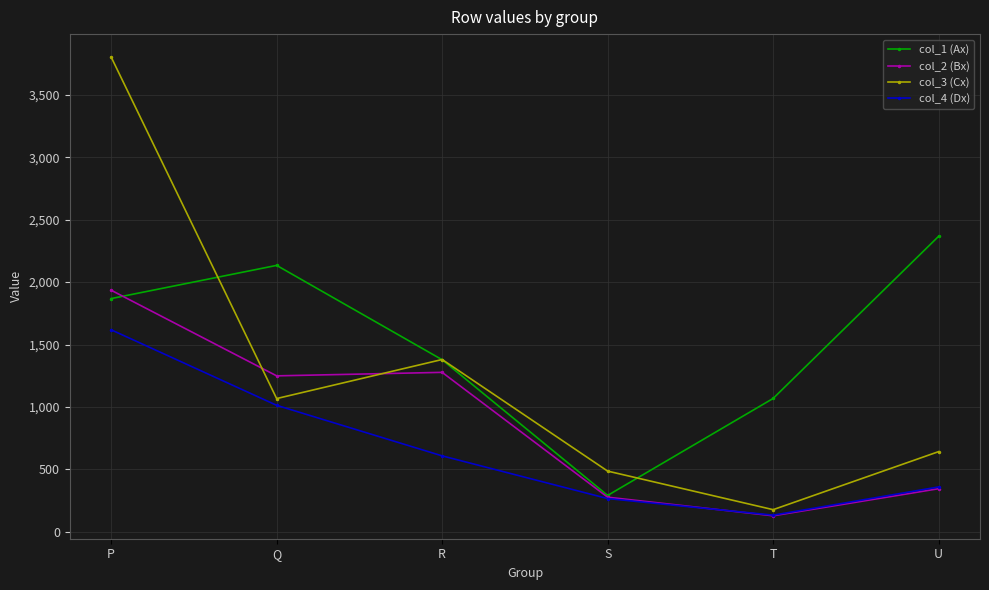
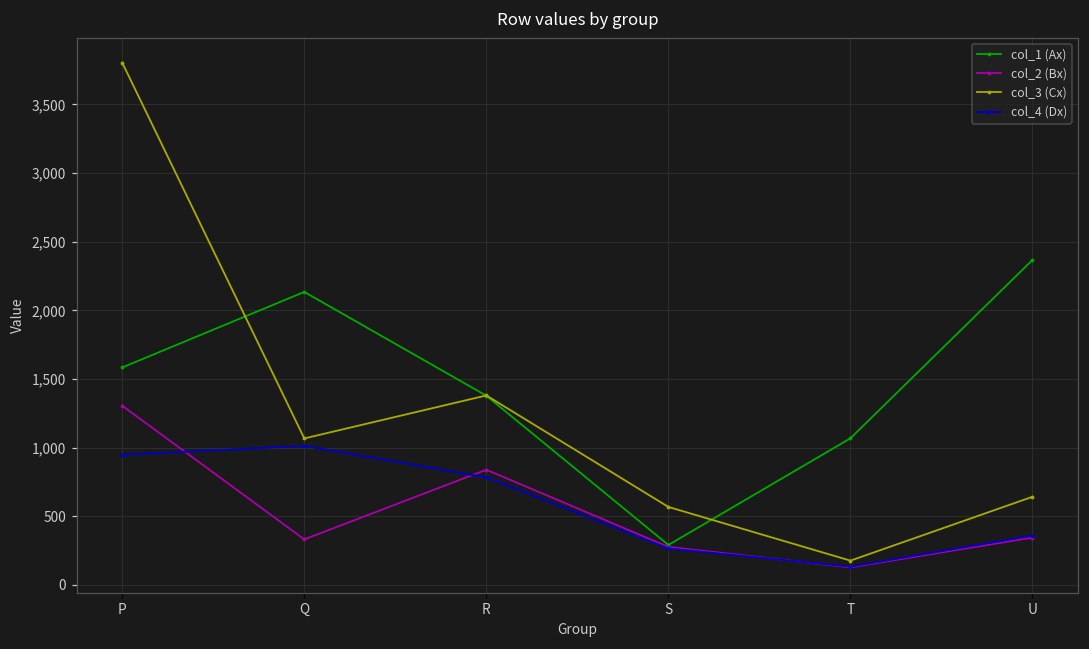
  {
    "col_1 (Ax)": {
-     "P": "1,870",
+     "P": "1,580",
      "Q": "2,130",
      "T": "1,070",
      "U": "2,370"
    },
    "col_2 (Bx)": {
-     "P": "1,940",
-     "Q": "1,250",
-     "R": "1,280"
+     "P": "1,310",
+     "Q": "330",
+     "R": "840"
    },
    "col_3 (Cx)": {
      "P": "3,800",
      "Q": "1,070",
-     "S": "490",
+     "S": "570",
      "T": "180",
      "U": "640"
    },
    "col_4 (Dx)": {
-     "P": "1,620",
+     "P": "950",
      "Q": "1,010",
-     "R": "610"
+     "R": "780"
    }
  }
